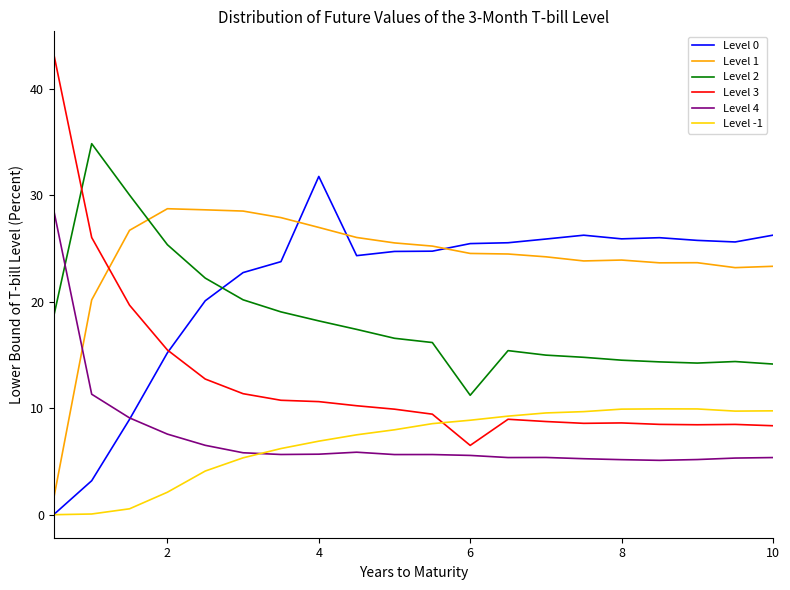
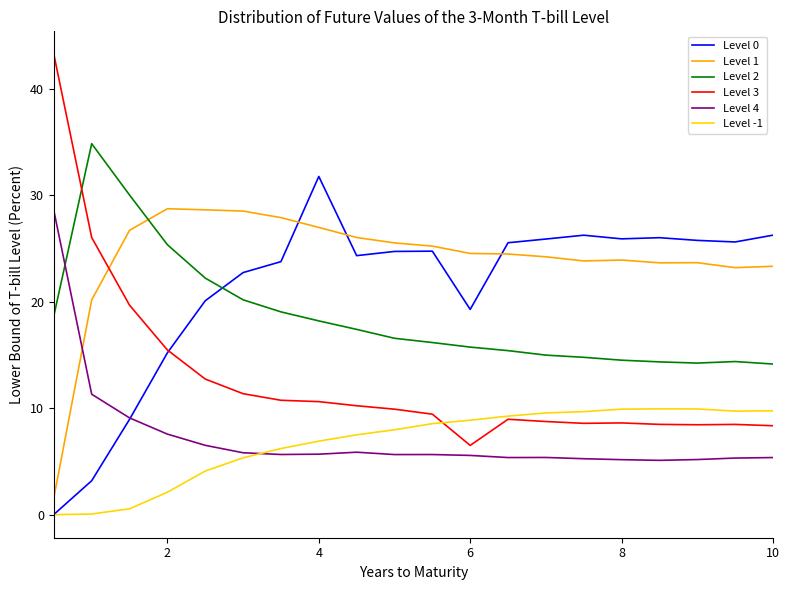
  {
    "Level 0": {
      "2": 15.2,
      "4": 31.8,
-     "6": 25.5,
+     "6": 19.3,
      "8": 25.9,
      "10": 26.3
    },
    "Level 2": {
      "2": 25.4,
      "4": 18.2,
-     "6": 11.2,
+     "6": 15.7,
      "8": 14.5,
      "10": 14.2
    },
    "Level 3": {
      "2": 15.5,
      "4": 10.6,
      "6": 6.5,
      "8": 8.6,
      "10": 8.4
    },
    "Level 4": {
      "2": 7.6,
      "4": 5.7,
      "6": 5.6,
      "8": 5.2,
      "10": 5.4
    }
  }
